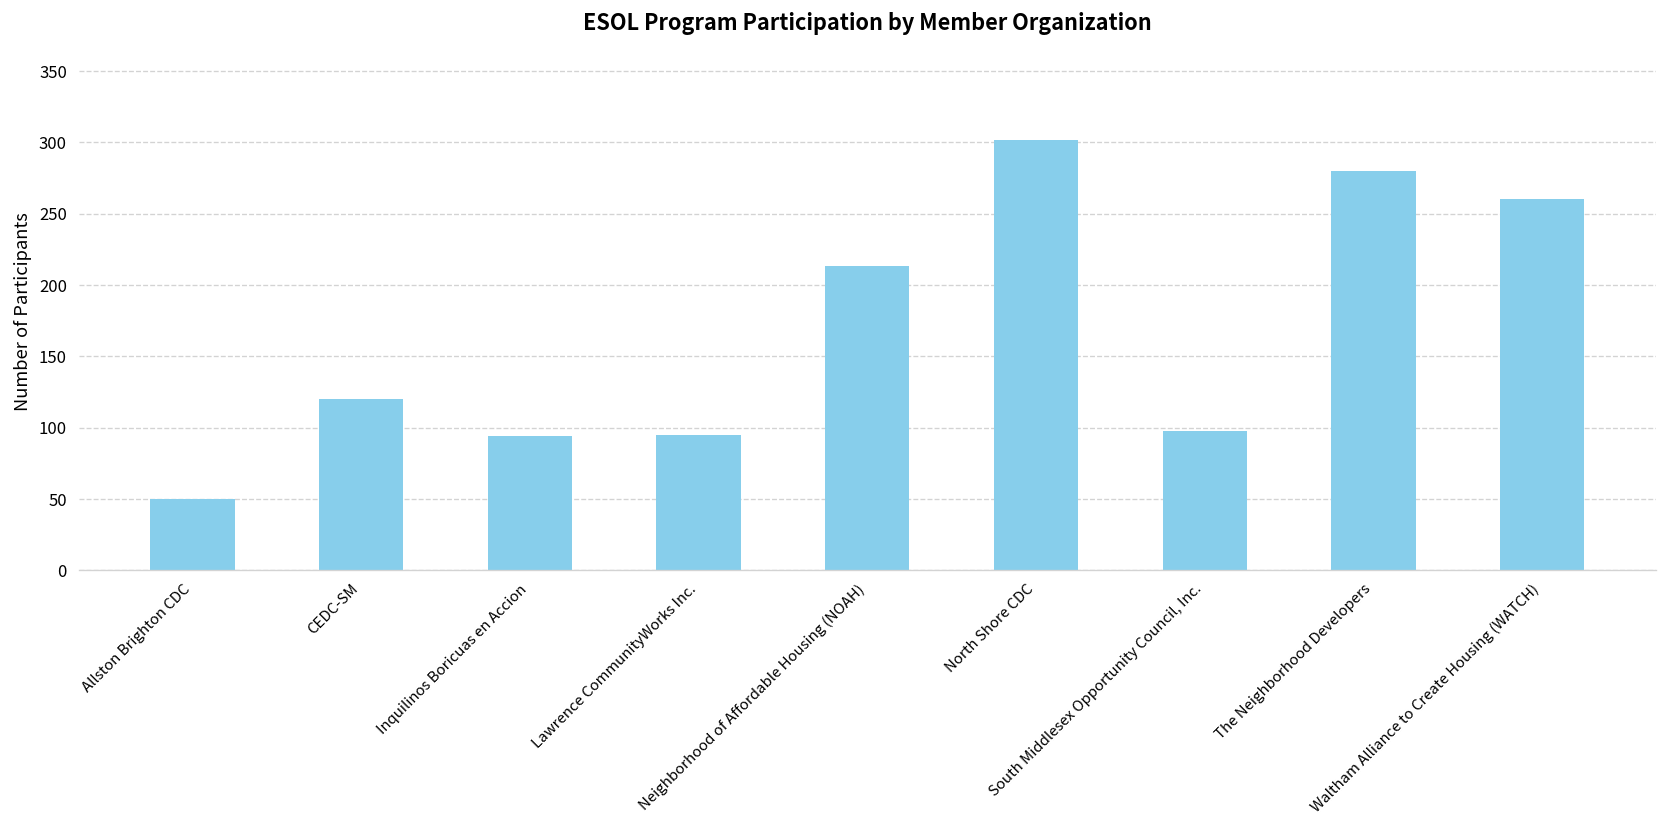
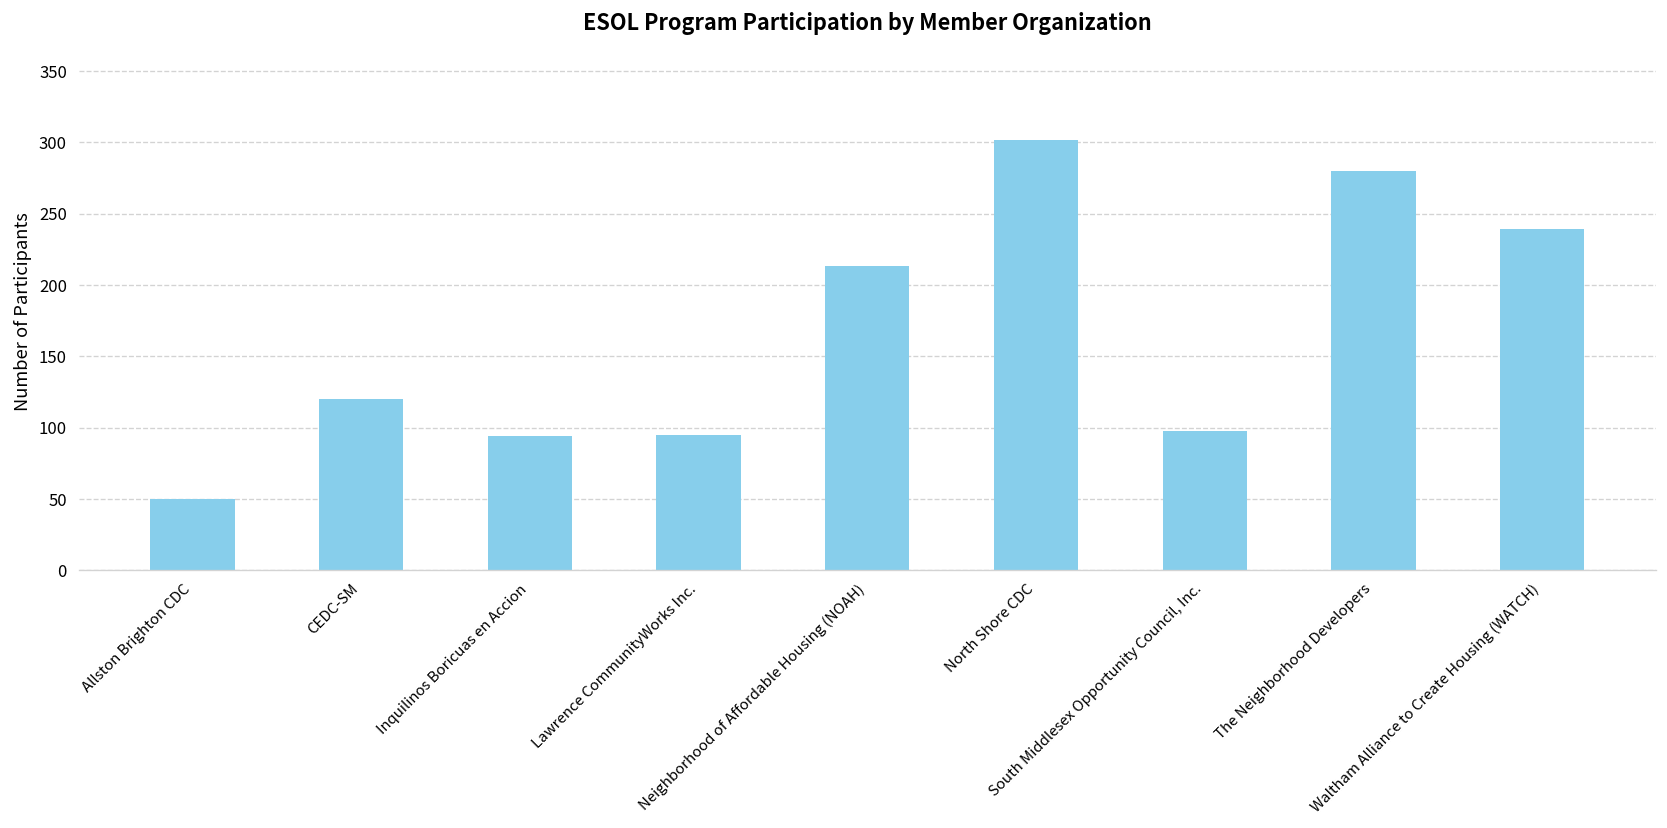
  {
    "Allston Brighton CDC": 50,
    "CEDC-SM": 120,
    "Inquilinos Boricuas en Accion": 94,
    "Lawrence CommunityWorks Inc.": 95,
    "Neighborhood of Affordable Housing (NOAH)": 213,
    "North Shore CDC": 302,
    "South Middlesex Opportunity Council, Inc.": 98,
    "The Neighborhood Developers": 280,
-   "Waltham Alliance to Create Housing (WATCH)": 260
+   "Waltham Alliance to Create Housing (WATCH)": 239
  }
